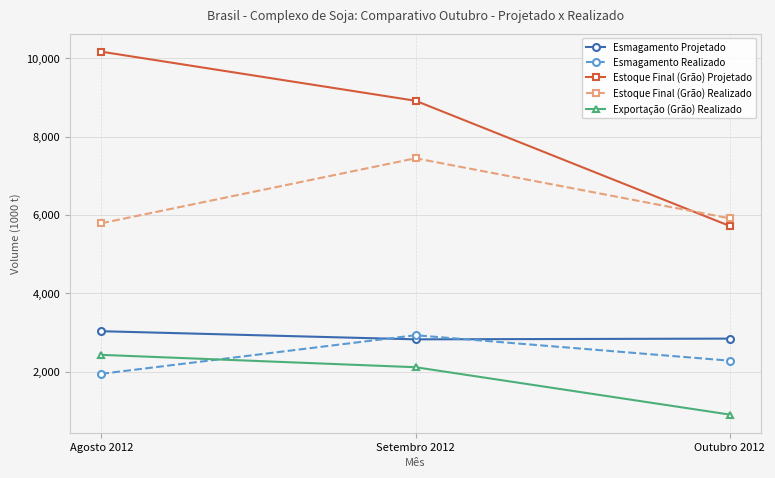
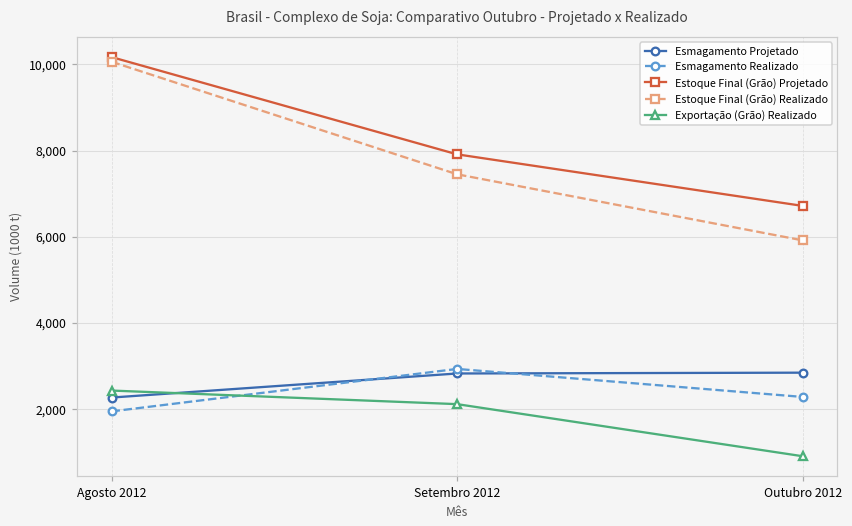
  {
    "Esmagamento Projetado": {
-     "Agosto 2012": "3,000",
+     "Agosto 2012": "2,300",
      "Setembro 2012": "2,800",
      "Outubro 2012": "2,800"
    },
    "Esmagamento Realizado": {
      "Agosto 2012": "1,900",
      "Setembro 2012": "2,900",
      "Outubro 2012": "2,300"
    },
    "Estoque Final (Grão) Projetado": {
      "Agosto 2012": "10,200",
-     "Setembro 2012": "8,900",
-     "Outubro 2012": "5,700"
+     "Setembro 2012": "7,900",
+     "Outubro 2012": "6,700"
    },
    "Estoque Final (Grão) Realizado": {
-     "Agosto 2012": "5,800",
+     "Agosto 2012": "10,100",
      "Setembro 2012": "7,400",
      "Outubro 2012": "5,900"
    },
    "Exportação (Grão) Realizado": {
      "Agosto 2012": "2,400",
      "Setembro 2012": "2,100",
      "Outubro 2012": "900"
    }
  }
